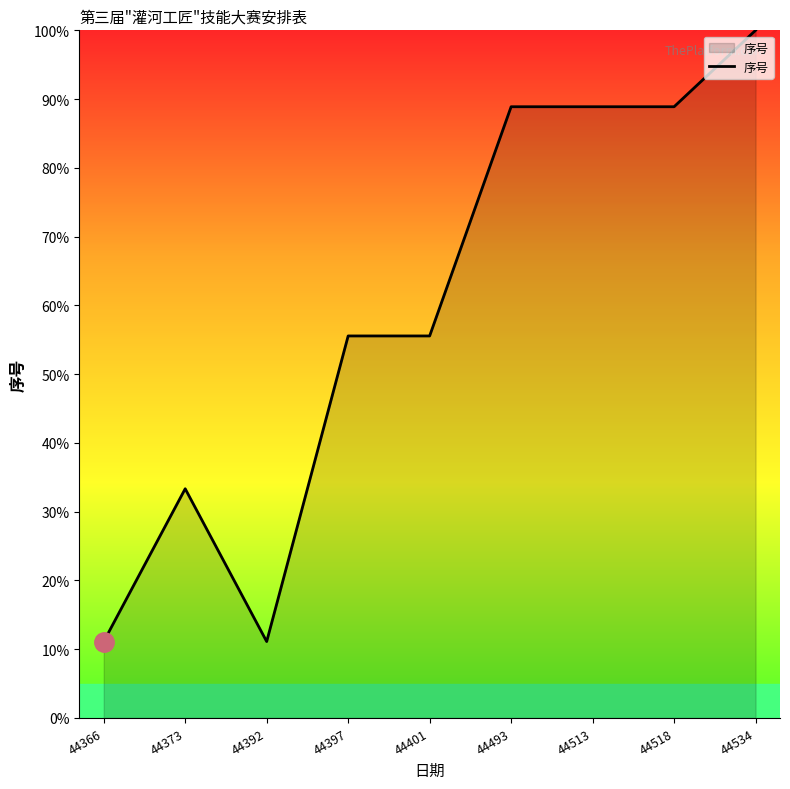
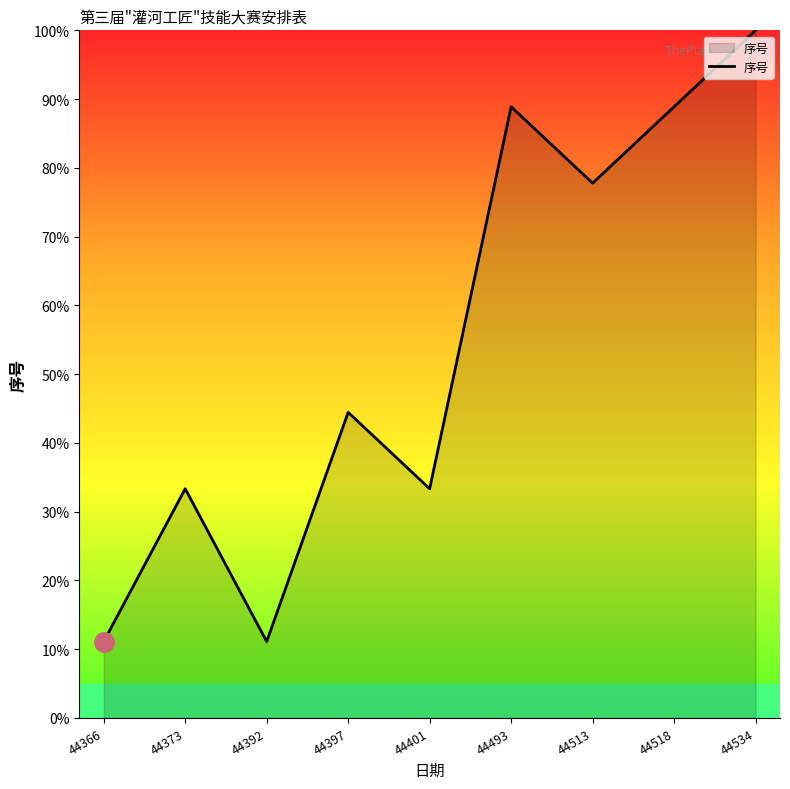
  {
    "序号": {
      "44373": "33%",
      "44392": "11%",
-     "44397": "56%",
-     "44401": "56%",
+     "44397": "44%",
+     "44401": "33%",
      "44493": "89%",
-     "44513": "89%",
+     "44513": "78%",
      "44518": "89%",
      "44534": "100%"
    }
  }
